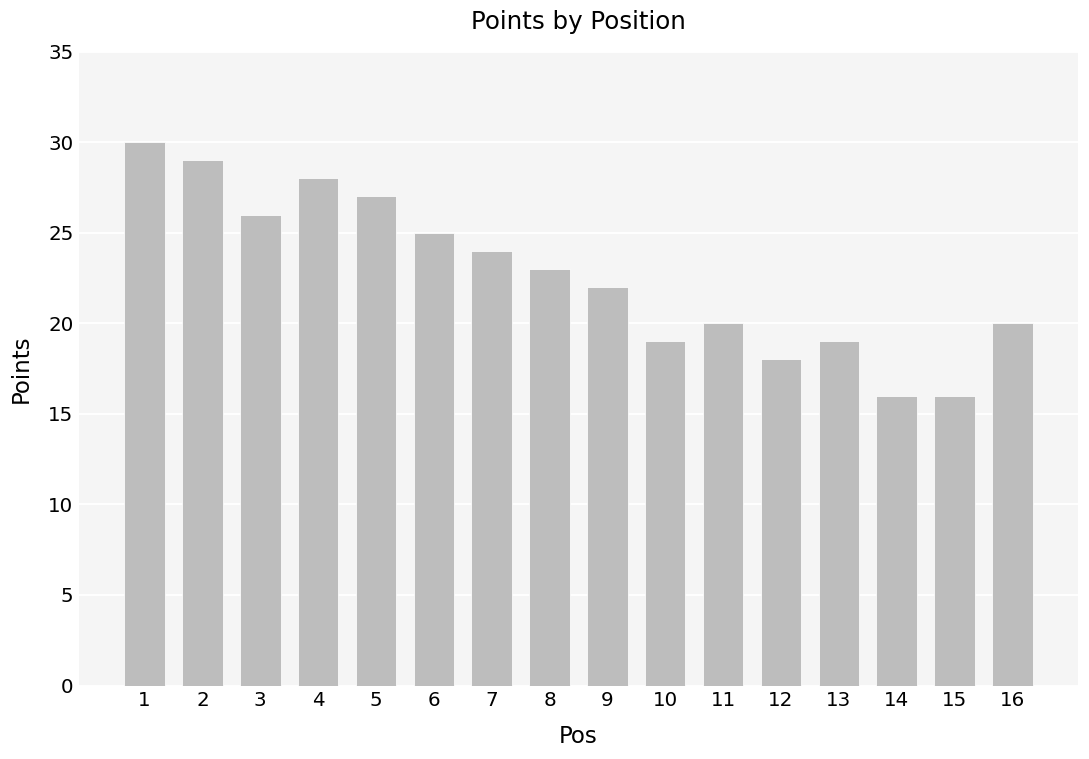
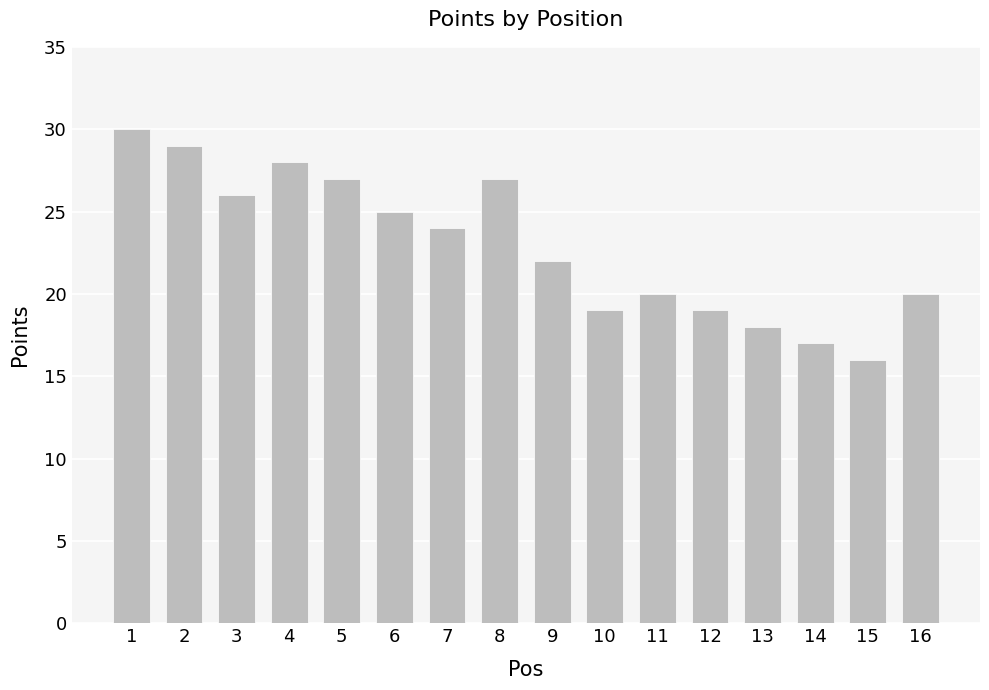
  {
    "1": 30,
    "2": 29,
    "3": 26,
    "4": 28,
    "5": 27,
    "6": 25,
    "7": 24,
-   "8": 23,
+   "8": 27,
    "9": 22,
    "10": 19,
    "11": 20,
-   "12": 18,
-   "13": 19,
-   "14": 16,
+   "12": 19,
+   "13": 18,
+   "14": 17,
    "15": 16,
    "16": 20
  }
